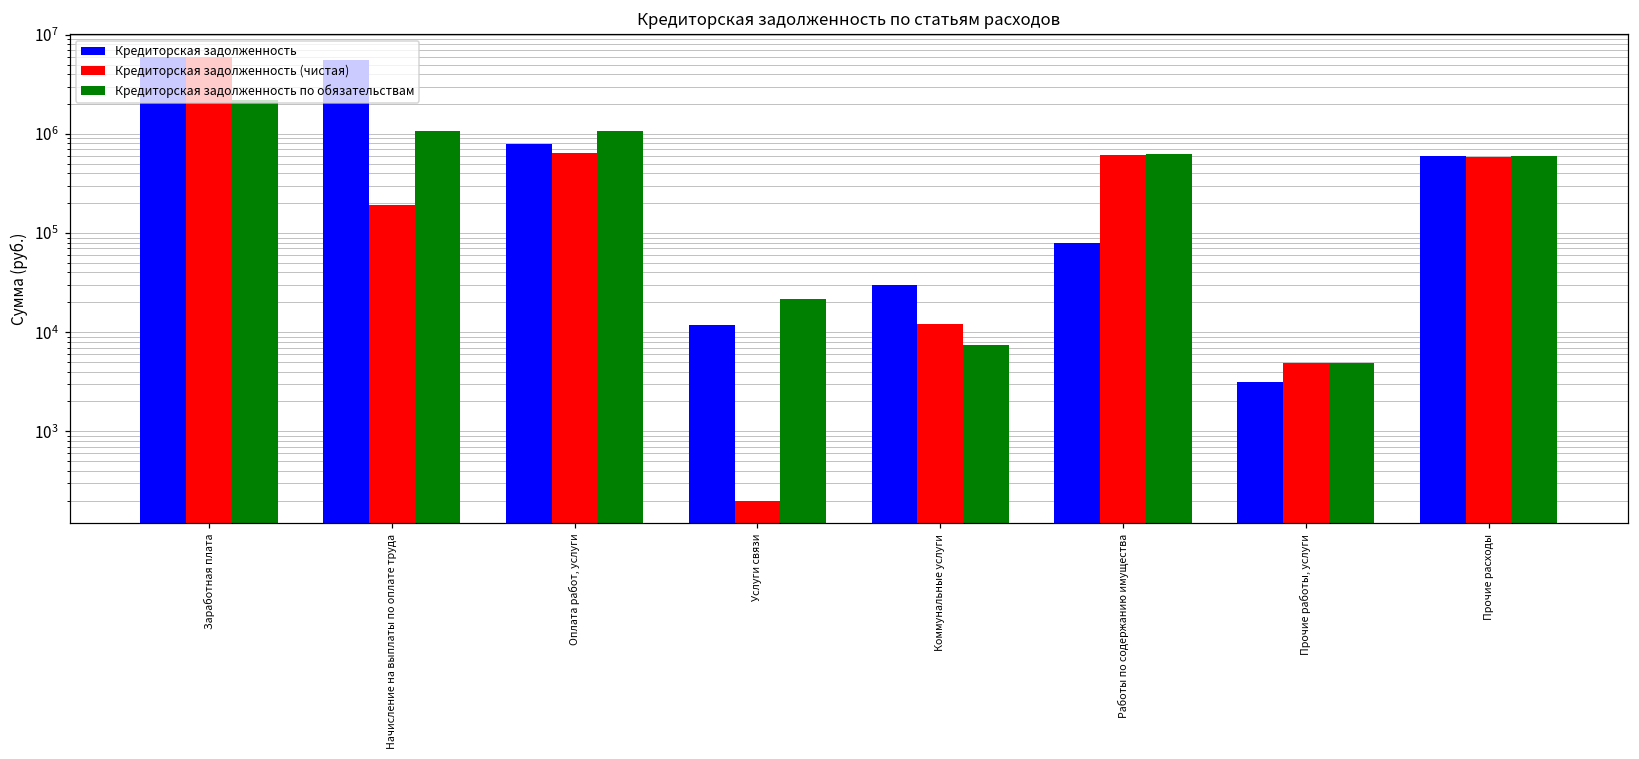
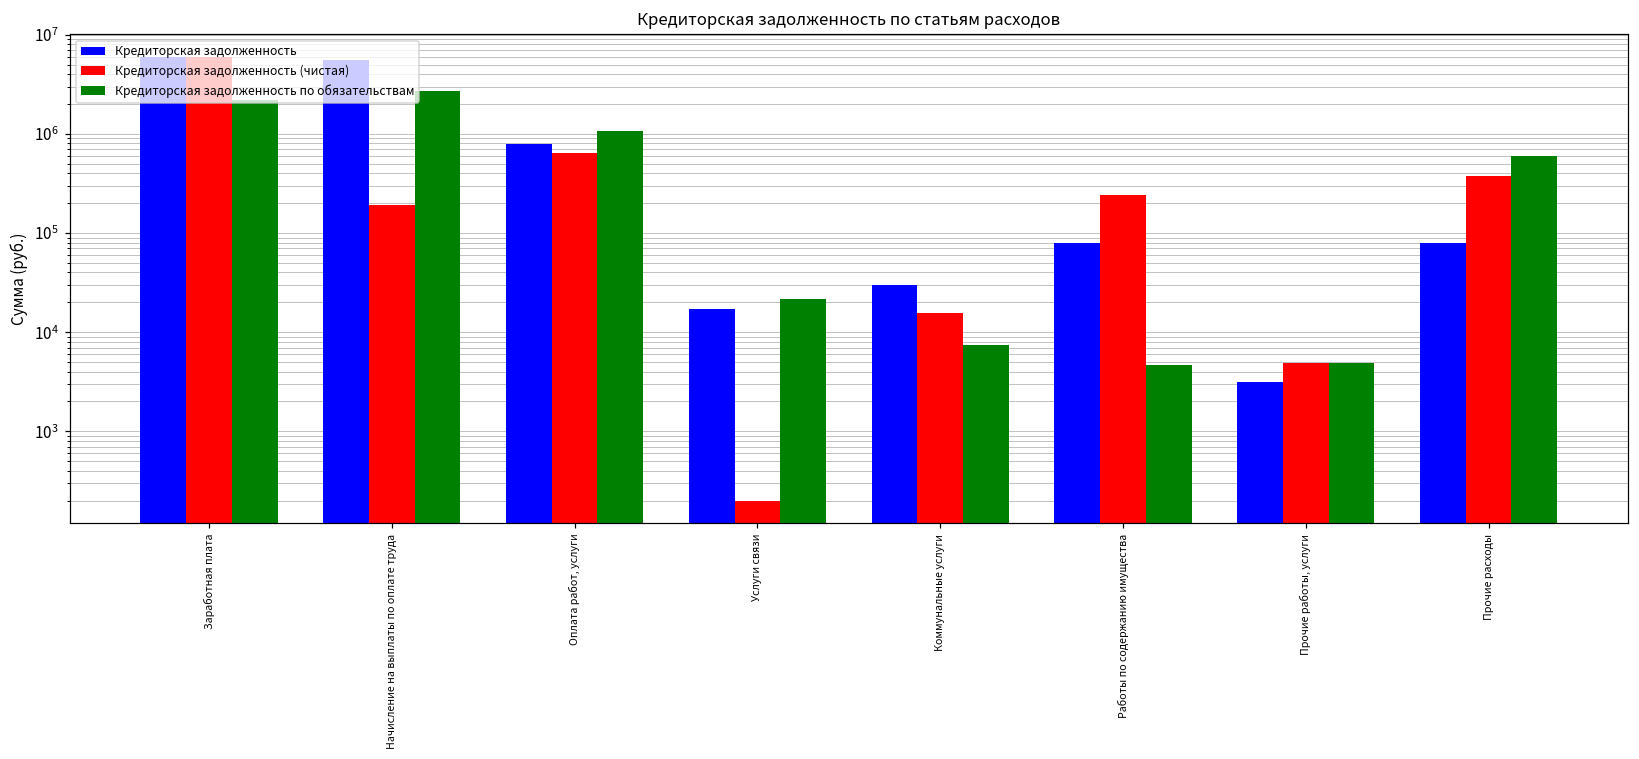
  {
    "Кредиторская задолженность": {
      "Оплата работ, услуги": 800000,
-     "Услуги связи": 12000,
+     "Услуги связи": 17000,
      "Коммунальные услуги": 30000,
      "Работы по содержанию имущества": 80000,
      "Прочие работы, услуги": 3200,
-     "Прочие расходы": 600000
+     "Прочие расходы": 80000
    },
    "Кредиторская задолженность (чистая)": {
      "Начисление на выплаты по оплате труда": 190000,
      "Оплата работ, услуги": 600000,
      "Услуги связи": 200,
-     "Коммунальные услуги": 12000,
-     "Работы по содержанию имущества": 600000,
+     "Коммунальные услуги": 15000,
+     "Работы по содержанию имущества": 240000,
      "Прочие работы, услуги": 5000,
-     "Прочие расходы": 600000
+     "Прочие расходы": 370000
    },
    "Кредиторская задолженность по обязательствам": {
      "Заработная плата": 2200000,
-     "Начисление на выплаты по оплате труда": 1100000,
+     "Начисление на выплаты по оплате труда": 2700000,
      "Оплата работ, услуги": 1100000,
      "Услуги связи": 22000,
      "Коммунальные услуги": 7000,
-     "Работы по содержанию имущества": 600000,
+     "Работы по содержанию имущества": 5000,
      "Прочие работы, услуги": 5000,
      "Прочие расходы": 600000
    }
  }
